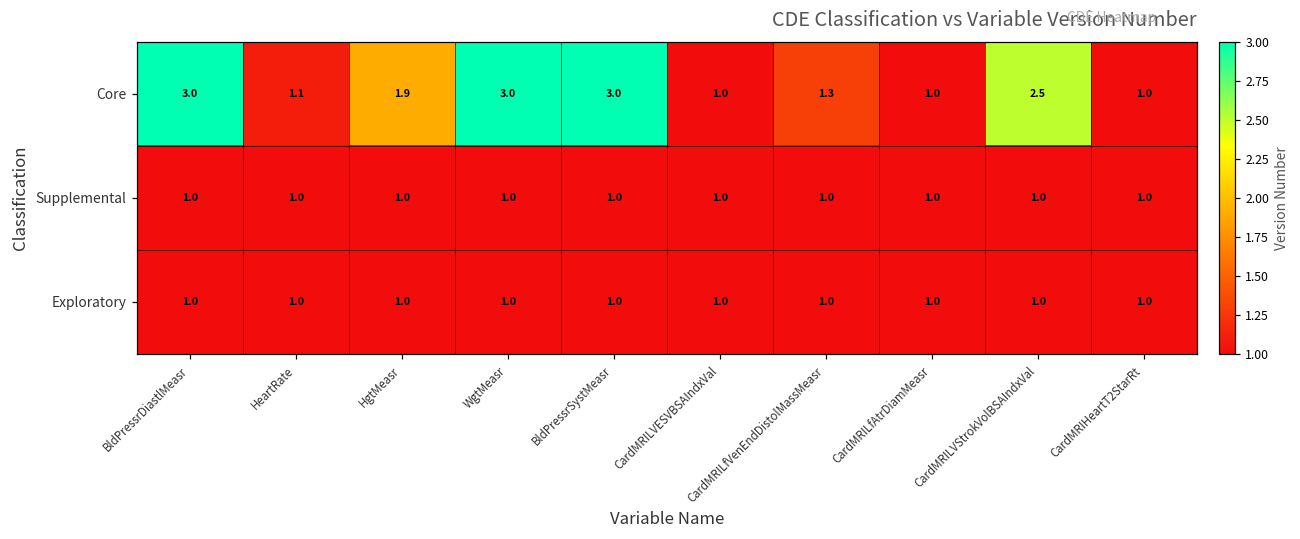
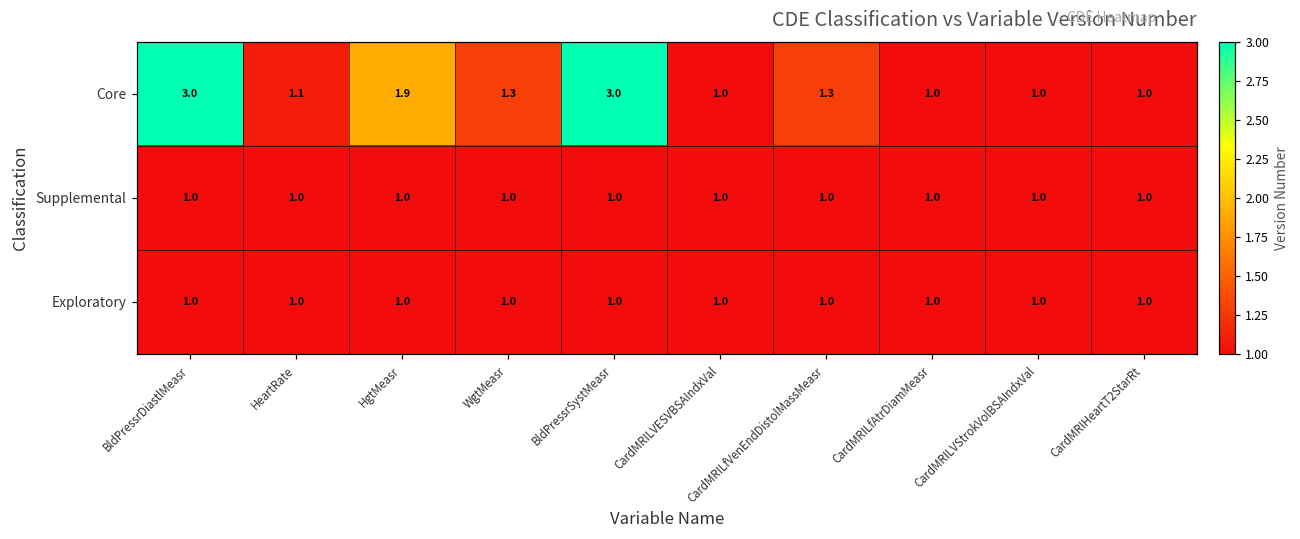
  {
    "Core": {
      "BldPressrDiastlMeasr": 3.0,
      "HeartRate": 1.1,
      "HgtMeasr": 1.9,
-     "WgtMeasr": 3.0,
+     "WgtMeasr": 1.3,
      "BldPressrSystMeasr": 3.0,
      "CardMRILVESVBSAIndxVal": 1.0,
      "CardMRILfVenEndDistolMassMeasr": 1.3,
      "CardMRILfAtrDiamMeasr": 1.0,
-     "CardMRILVStrokVolBSAIndxVal": 2.5,
+     "CardMRILVStrokVolBSAIndxVal": 1.0,
      "CardMRIHeartT2StarRt": 1.0
    },
    "Supplemental": {
      "BldPressrDiastlMeasr": 1.0,
      "HeartRate": 1.0,
      "HgtMeasr": 1.0,
      "WgtMeasr": 1.0,
      "BldPressrSystMeasr": 1.0,
      "CardMRILVESVBSAIndxVal": 1.0,
      "CardMRILfVenEndDistolMassMeasr": 1.0,
      "CardMRILfAtrDiamMeasr": 1.0,
      "CardMRILVStrokVolBSAIndxVal": 1.0,
      "CardMRIHeartT2StarRt": 1.0
    },
    "Exploratory": {
      "BldPressrDiastlMeasr": 1.0,
      "HeartRate": 1.0,
      "HgtMeasr": 1.0,
      "WgtMeasr": 1.0,
      "BldPressrSystMeasr": 1.0,
      "CardMRILVESVBSAIndxVal": 1.0,
      "CardMRILfVenEndDistolMassMeasr": 1.0,
      "CardMRILfAtrDiamMeasr": 1.0,
      "CardMRILVStrokVolBSAIndxVal": 1.0,
      "CardMRIHeartT2StarRt": 1.0
    }
  }
